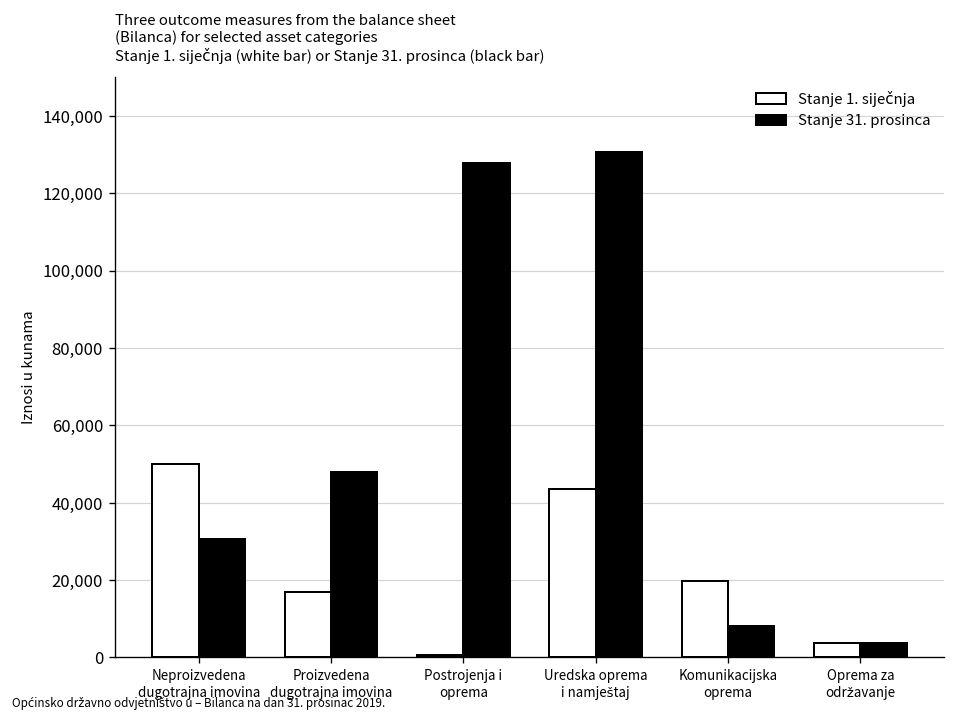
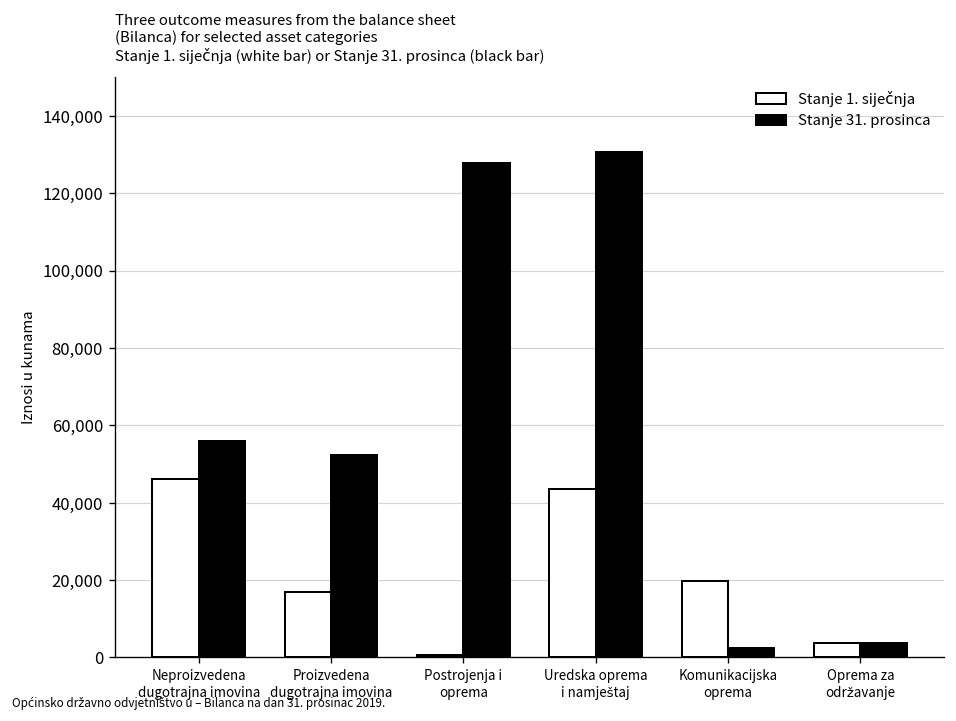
  {
    "Stanje 1. siječnja": {
-     "Neproizvedena dugotrajna imovina": "50,000",
+     "Neproizvedena dugotrajna imovina": "46,000",
      "Proizvedena dugotrajna imovina": "17,000",
      "Uredska oprema i namještaj": "44,000",
      "Komunikacijska oprema": "20,000",
      "Oprema za održavanje": "4,000"
    },
    "Stanje 31. prosinca": {
-     "Neproizvedena dugotrajna imovina": "31,000",
-     "Proizvedena dugotrajna imovina": "48,000",
+     "Neproizvedena dugotrajna imovina": "56,000",
+     "Proizvedena dugotrajna imovina": "52,000",
      "Postrojenja i oprema": "128,000",
      "Uredska oprema i namještaj": "131,000",
-     "Komunikacijska oprema": "8,000",
+     "Komunikacijska oprema": "2,000",
      "Oprema za održavanje": "4,000"
    }
  }
